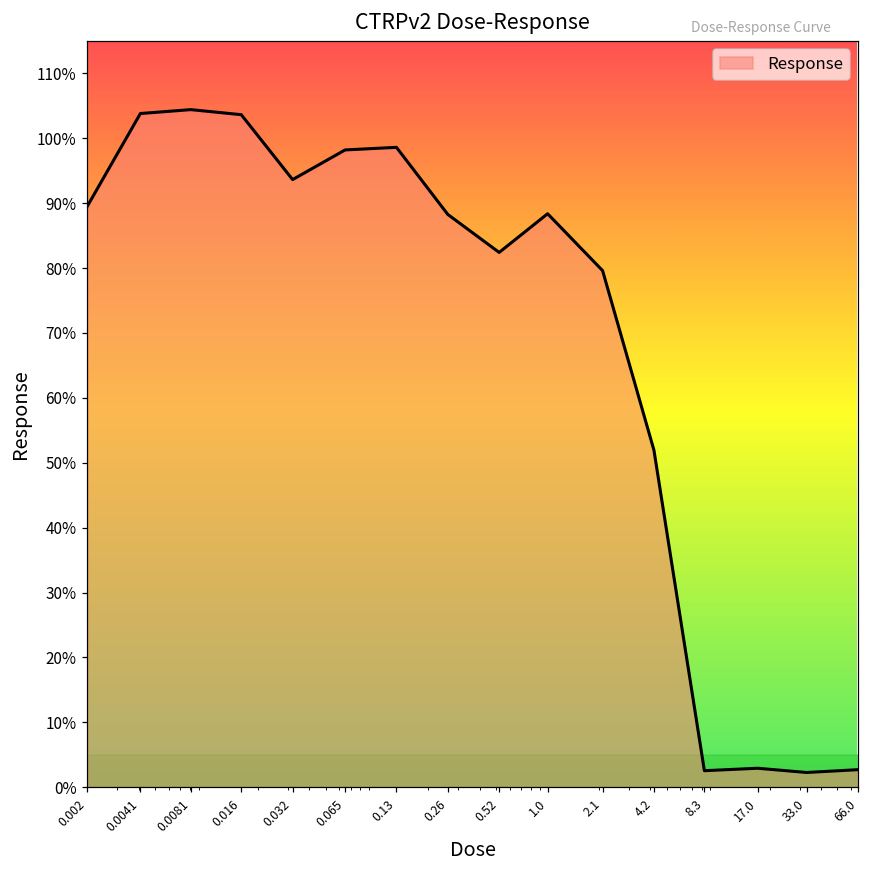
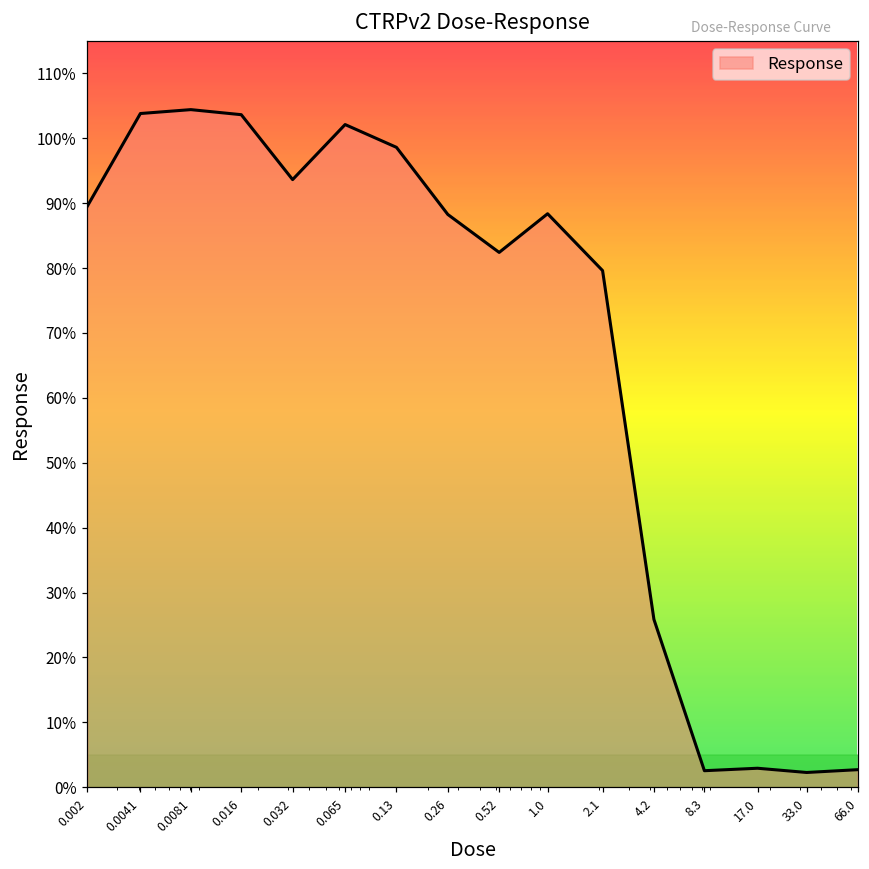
  {
    "0.002": "89%",
    "0.0041": "104%",
    "0.0081": "104%",
    "0.016": "104%",
    "0.032": "94%",
-   "0.065": "98%",
+   "0.065": "102%",
    "0.13": "99%",
    "0.26": "88%",
    "0.52": "82%",
    "1.0": "88%",
    "2.1": "80%",
-   "4.2": "52%"
+   "4.2": "26%"
  }
